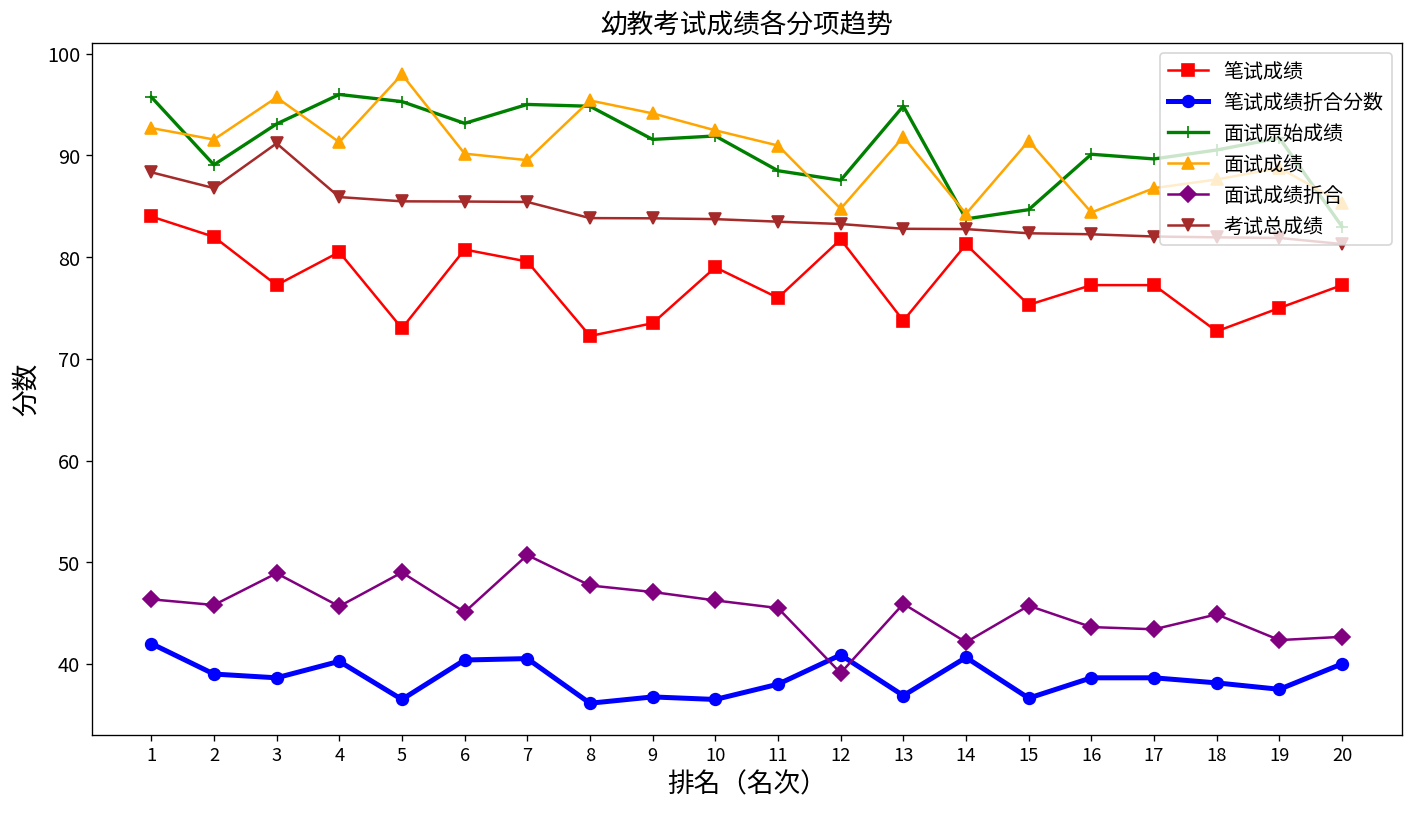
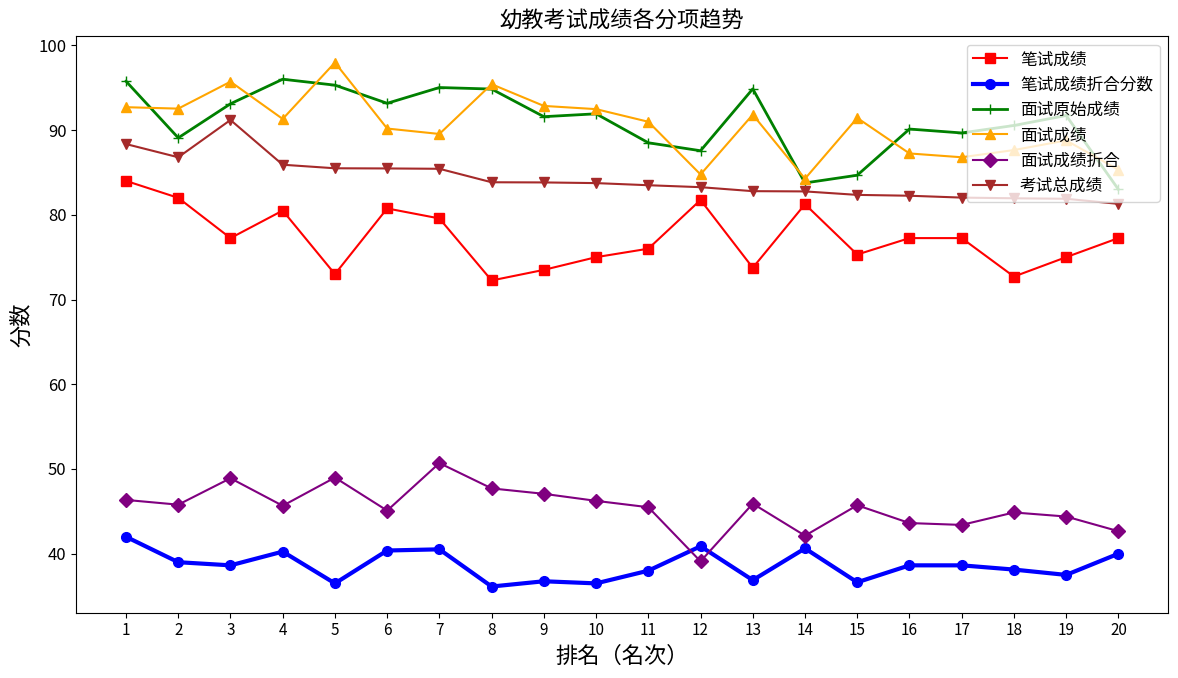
  {
    "笔试成绩": {
      "1": 84,
      "2": 82,
      "3": 77,
      "4": 81,
      "5": 73,
      "6": 81,
      "7": 80,
      "8": 72,
      "9": 74,
-     "10": 79,
+     "10": 75,
      "11": 76,
      "12": 82,
      "13": 74,
      "14": 81,
      "15": 75,
      "16": 77,
      "17": 77,
      "18": 73,
      "19": 75,
      "20": 77
    },
    "笔试成绩折合分数": {
      "1": 42,
      "2": 39,
      "3": 39,
      "4": 40,
      "5": 37,
      "6": 40,
      "7": 41,
      "8": 36,
      "9": 37,
      "10": 37,
      "11": 38,
      "12": 41,
      "13": 37,
      "14": 41,
      "15": 37,
      "16": 39,
      "17": 39,
      "18": 38,
      "19": 38,
      "20": 40
    },
    "面试原始成绩": {
      "1": 96,
      "2": 89,
      "3": 93,
      "4": 96,
      "5": 95,
      "6": 93,
      "7": 95,
      "8": 95,
      "9": 92,
      "10": 92,
      "11": 89,
      "12": 88,
      "13": 95,
      "14": 84,
      "15": 85,
      "16": 90,
      "17": 90
    },
    "面试成绩": {
      "1": 93,
-     "2": 92,
+     "2": 93,
      "3": 96,
      "4": 91,
      "5": 98,
      "6": 90,
      "7": 90,
      "8": 95,
-     "9": 94,
+     "9": 93,
      "10": 92,
      "11": 91,
      "12": 85,
      "13": 92,
      "14": 84,
      "15": 91,
-     "16": 84,
+     "16": 87,
      "17": 87
    },
    "面试成绩折合": {
      "1": 46,
      "2": 46,
      "3": 49,
      "4": 46,
      "5": 49,
      "6": 45,
      "7": 51,
      "8": 48,
      "9": 47,
      "10": 46,
      "11": 45,
      "12": 39,
      "13": 46,
      "14": 42,
      "15": 46,
      "16": 44,
      "17": 43,
      "18": 45,
-     "19": 42,
+     "19": 44,
      "20": 43
    },
    "考试总成绩": {
      "1": 88,
      "2": 87,
      "3": 91,
      "4": 86,
      "5": 85,
      "6": 85,
      "7": 85,
      "8": 84,
      "9": 84,
      "10": 84,
      "11": 83,
      "12": 83,
      "13": 83,
      "14": 83,
      "15": 82,
      "16": 82,
      "17": 82,
      "20": 81
    }
  }
